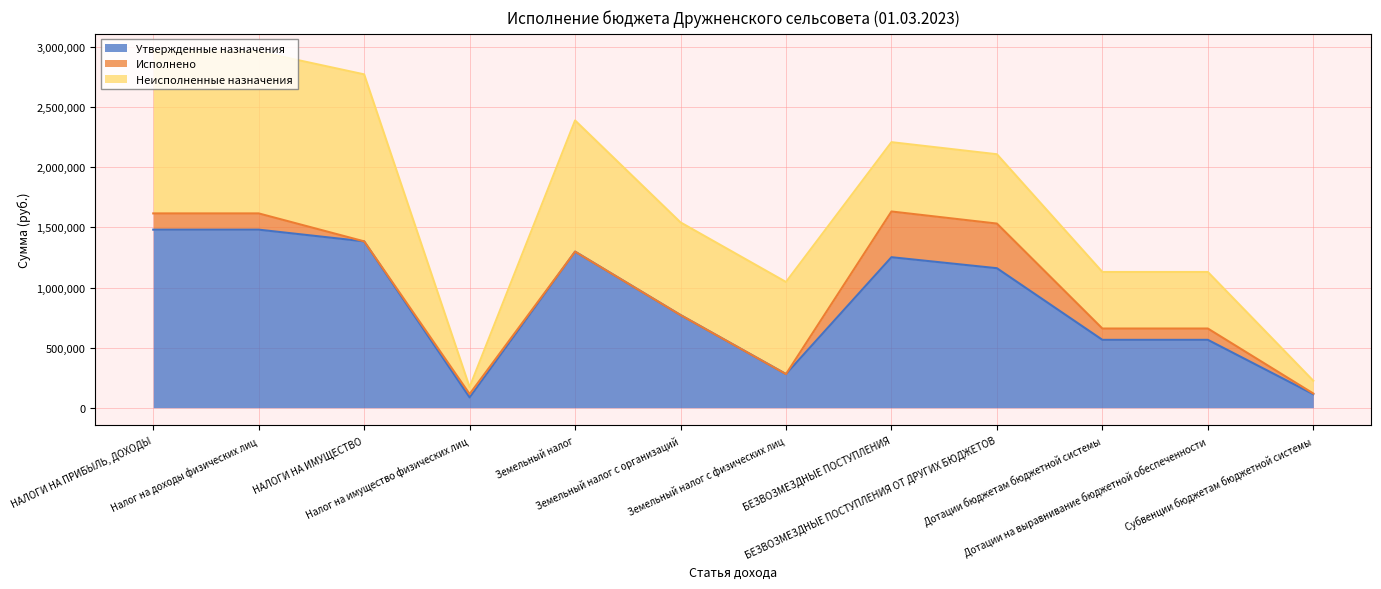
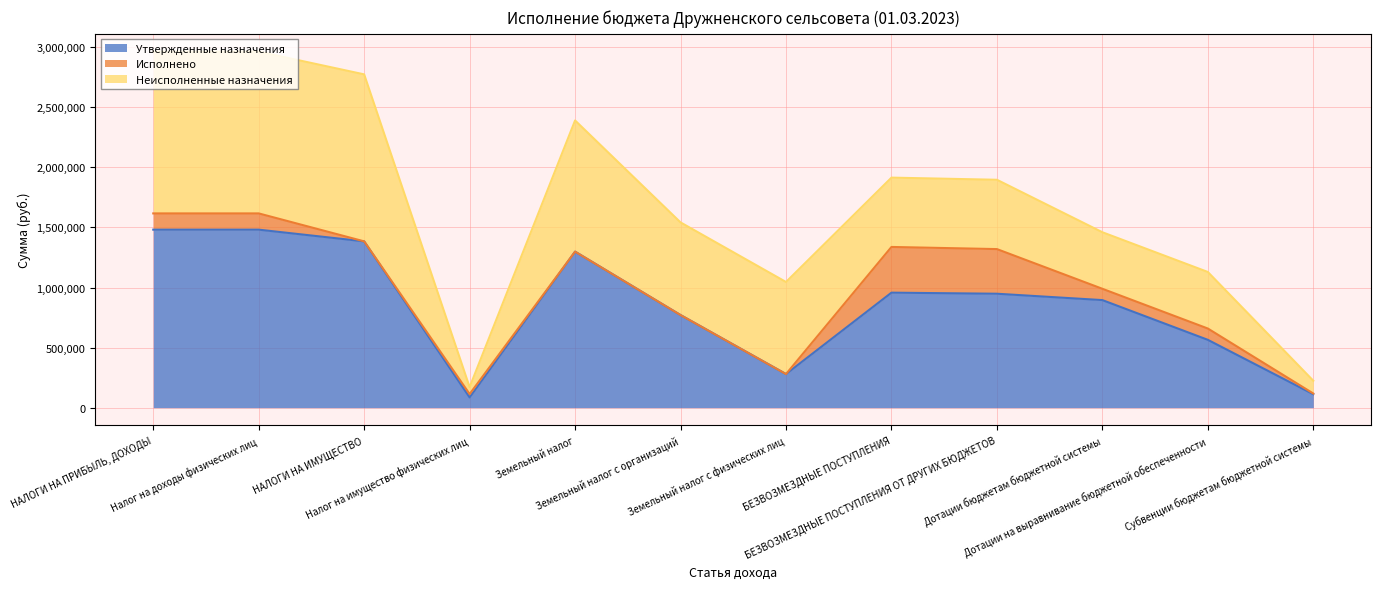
  {
    "Утвержденные назначения": {
      "НАЛОГИ НА ПРИБЫЛЬ, ДОХОДЫ": "1,480,000",
      "Налог на доходы физических лиц": "1,480,000",
      "Налог на имущество физических лиц": "90,000",
-     "БЕЗВОЗМЕЗДНЫЕ ПОСТУПЛЕНИЯ": "1,250,000",
-     "БЕЗВОЗМЕЗДНЫЕ ПОСТУПЛЕНИЯ ОТ ДРУГИХ БЮДЖЕТОВ": "1,160,000",
-     "Дотации бюджетам бюджетной системы": "560,000",
+     "БЕЗВОЗМЕЗДНЫЕ ПОСТУПЛЕНИЯ": "960,000",
+     "БЕЗВОЗМЕЗДНЫЕ ПОСТУПЛЕНИЯ ОТ ДРУГИХ БЮДЖЕТОВ": "950,000",
+     "Дотации бюджетам бюджетной системы": "900,000",
      "Дотации на выравнивание бюджетной обеспеченности": "560,000"
    },
    "Исполнено": {
      "НАЛОГИ НА ПРИБЫЛЬ, ДОХОДЫ": "140,000",
      "Налог на доходы физических лиц": "140,000",
      "Налог на имущество физических лиц": "30,000",
      "БЕЗВОЗМЕЗДНЫЕ ПОСТУПЛЕНИЯ": "380,000",
      "БЕЗВОЗМЕЗДНЫЕ ПОСТУПЛЕНИЯ ОТ ДРУГИХ БЮДЖЕТОВ": "370,000",
      "Дотации бюджетам бюджетной системы": "90,000",
      "Дотации на выравнивание бюджетной обеспеченности": "90,000"
    },
    "Неисполненные назначения": {
      "НАЛОГИ НА ИМУЩЕСТВО": "1,390,000",
      "Налог на имущество физических лиц": "60,000",
      "Земельный налог": "1,090,000",
      "Земельный налог с организаций": "770,000",
      "Земельный налог с физических лиц": "770,000",
      "БЕЗВОЗМЕЗДНЫЕ ПОСТУПЛЕНИЯ": "580,000",
      "БЕЗВОЗМЕЗДНЫЕ ПОСТУПЛЕНИЯ ОТ ДРУГИХ БЮДЖЕТОВ": "580,000",
      "Дотации бюджетам бюджетной системы": "470,000",
      "Дотации на выравнивание бюджетной обеспеченности": "470,000",
      "Субвенции бюджетам бюджетной системы": "110,000"
    }
  }
